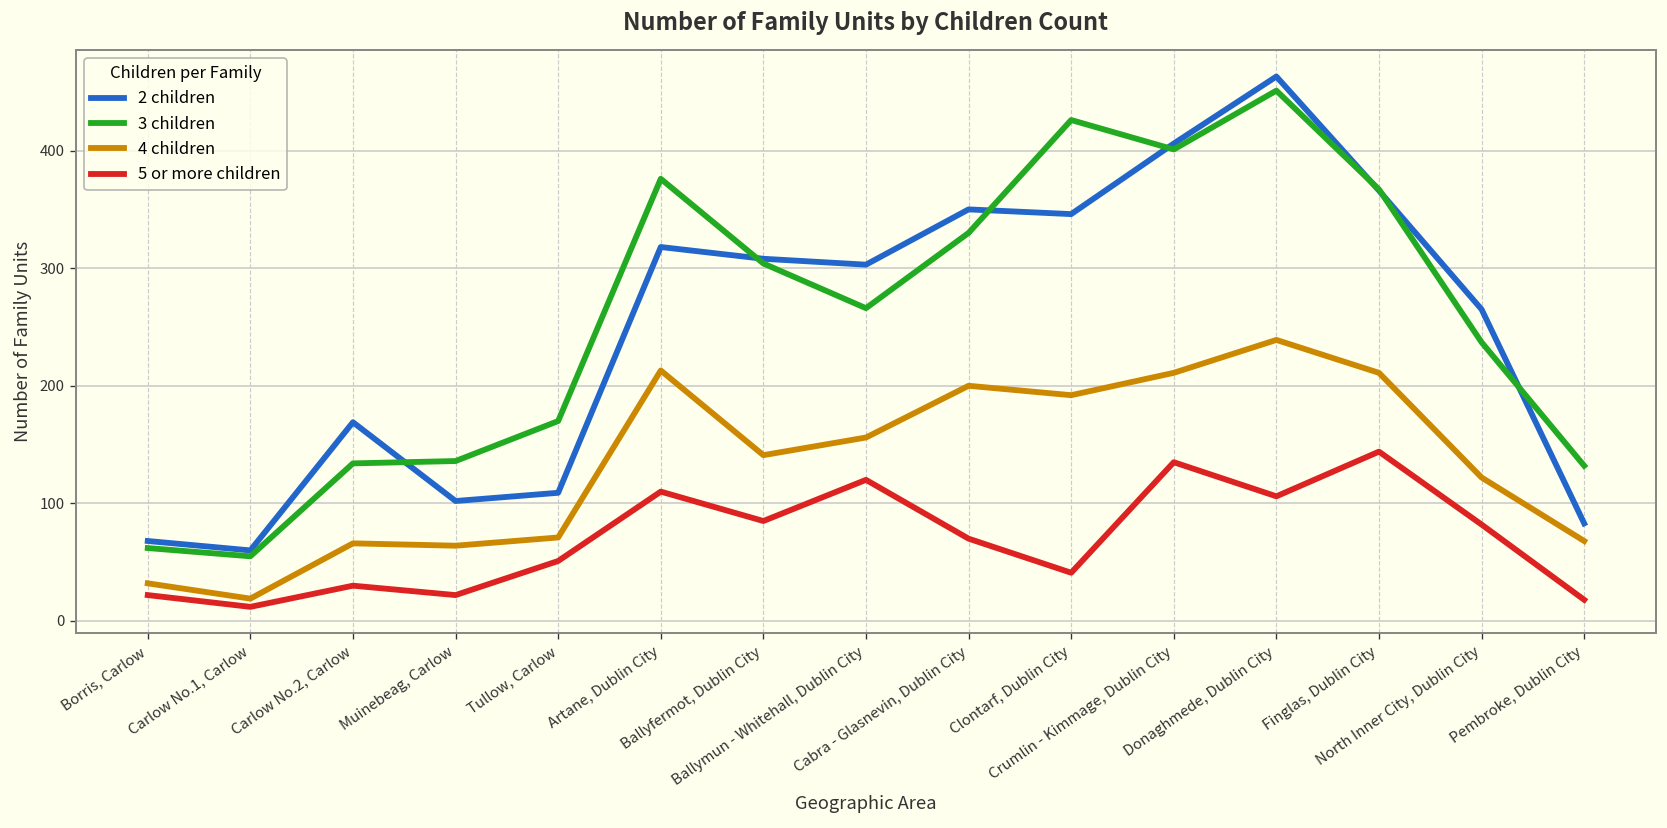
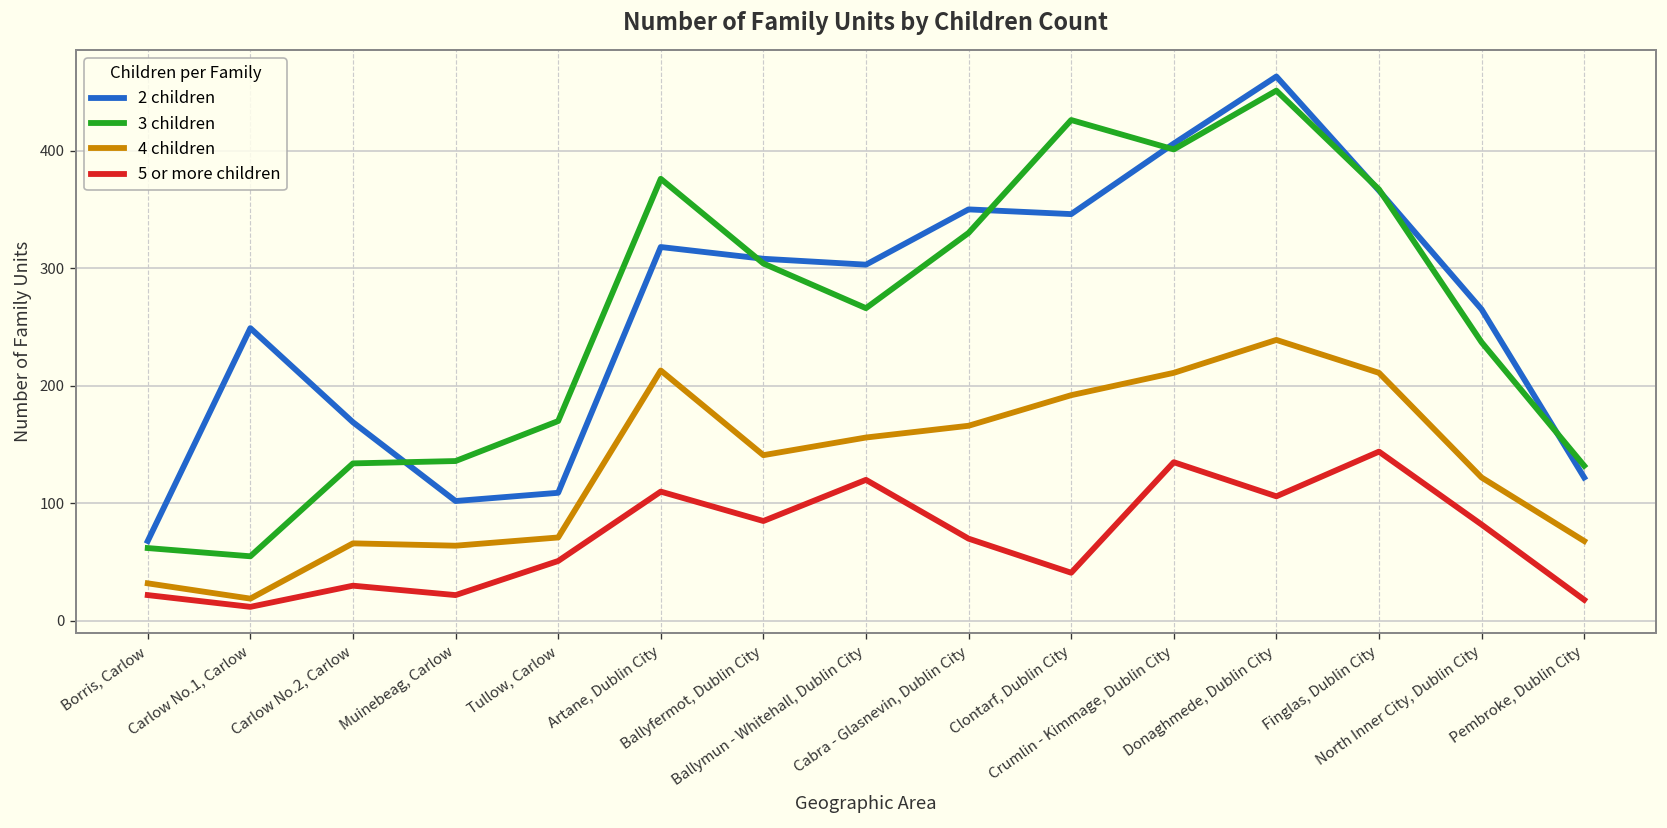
  {
    "2 children": {
      "Borris, Carlow": 70,
-     "Carlow No.1, Carlow": 60,
+     "Carlow No.1, Carlow": 250,
      "Carlow No.2, Carlow": 170,
      "Muinebeag, Carlow": 100,
      "Tullow, Carlow": 110,
      "Artane, Dublin City": 320,
      "Ballyfermot, Dublin City": 310,
      "Ballymun - Whitehall, Dublin City": 300,
      "Cabra - Glasnevin, Dublin City": 350,
      "Clontarf, Dublin City": 350,
      "Crumlin - Kimmage, Dublin City": 410,
      "Donaghmede, Dublin City": 460,
      "North Inner City, Dublin City": 270,
-     "Pembroke, Dublin City": 80
+     "Pembroke, Dublin City": 120
    },
    "3 children": {
      "Borris, Carlow": 60,
      "Carlow No.1, Carlow": 60,
      "Carlow No.2, Carlow": 130,
      "Muinebeag, Carlow": 140,
      "Tullow, Carlow": 170,
      "Artane, Dublin City": 380,
      "Ballyfermot, Dublin City": 300,
      "Ballymun - Whitehall, Dublin City": 270,
      "Cabra - Glasnevin, Dublin City": 330,
      "Clontarf, Dublin City": 430,
      "Crumlin - Kimmage, Dublin City": 400,
      "Donaghmede, Dublin City": 450,
      "North Inner City, Dublin City": 240,
      "Pembroke, Dublin City": 130
    },
    "4 children": {
      "Borris, Carlow": 30,
      "Carlow No.1, Carlow": 20,
      "Carlow No.2, Carlow": 70,
      "Muinebeag, Carlow": 60,
      "Tullow, Carlow": 70,
      "Artane, Dublin City": 210,
      "Ballyfermot, Dublin City": 140,
      "Ballymun - Whitehall, Dublin City": 160,
-     "Cabra - Glasnevin, Dublin City": 200,
+     "Cabra - Glasnevin, Dublin City": 170,
      "Clontarf, Dublin City": 190,
      "Crumlin - Kimmage, Dublin City": 210,
      "Donaghmede, Dublin City": 240,
      "Finglas, Dublin City": 210,
      "North Inner City, Dublin City": 120,
      "Pembroke, Dublin City": 70
    },
    "5 or more children": {
      "Borris, Carlow": 20,
      "Carlow No.1, Carlow": 10,
      "Carlow No.2, Carlow": 30,
      "Muinebeag, Carlow": 20,
      "Tullow, Carlow": 50,
      "Artane, Dublin City": 110,
      "Ballyfermot, Dublin City": 90,
      "Ballymun - Whitehall, Dublin City": 120,
      "Cabra - Glasnevin, Dublin City": 70,
      "Clontarf, Dublin City": 40,
      "Crumlin - Kimmage, Dublin City": 140,
      "Donaghmede, Dublin City": 110,
      "Finglas, Dublin City": 140,
      "North Inner City, Dublin City": 80,
      "Pembroke, Dublin City": 20
    }
  }
